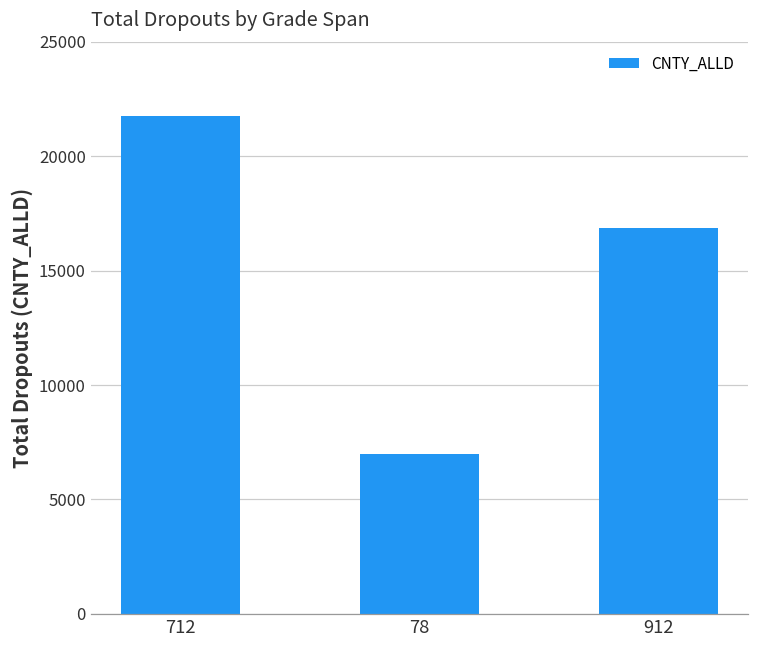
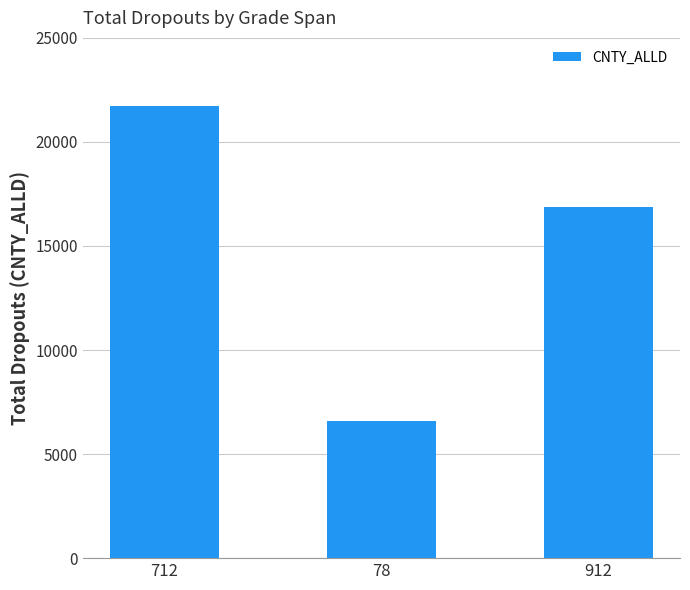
  {
    "712": 21700,
-   "78": 7000,
+   "78": 6600,
    "912": 16900
  }
